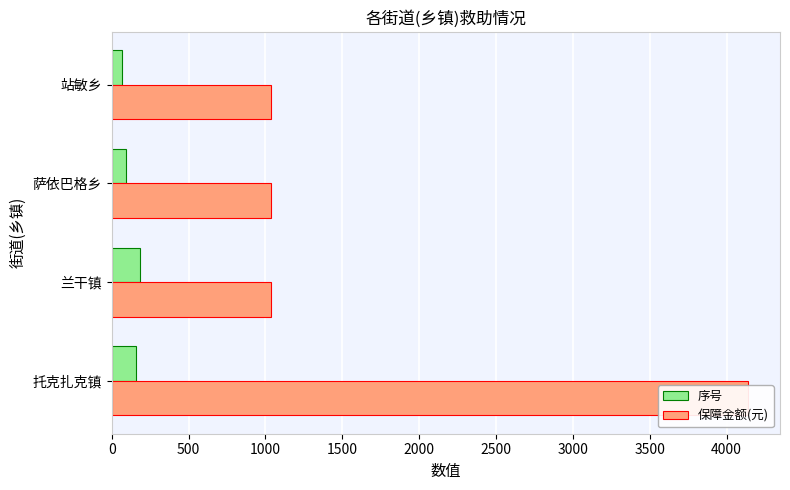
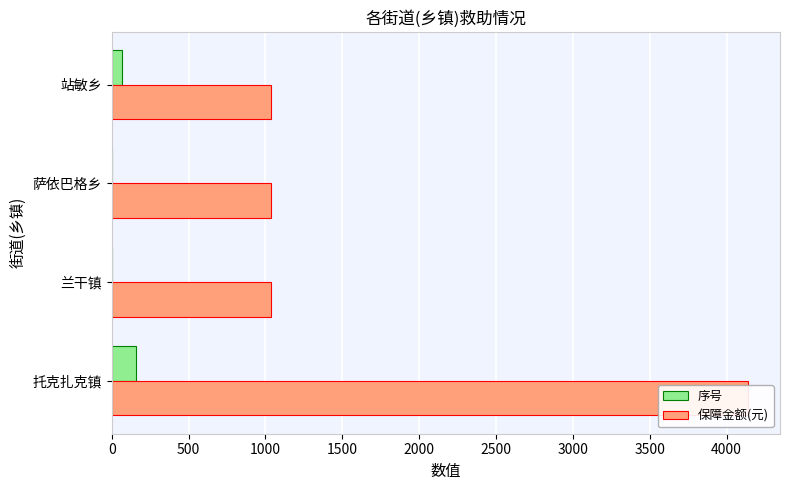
  {
    "序号": {
      "站敏乡": 70,
-     "萨依巴格乡": 90,
-     "兰干镇": 180,
+     "萨依巴格乡": 0,
+     "兰干镇": 0,
      "托克扎克镇": 160
    },
    "保障金额(元)": {
      "站敏乡": 1040,
      "萨依巴格乡": 1040,
      "兰干镇": 1040
    }
  }
